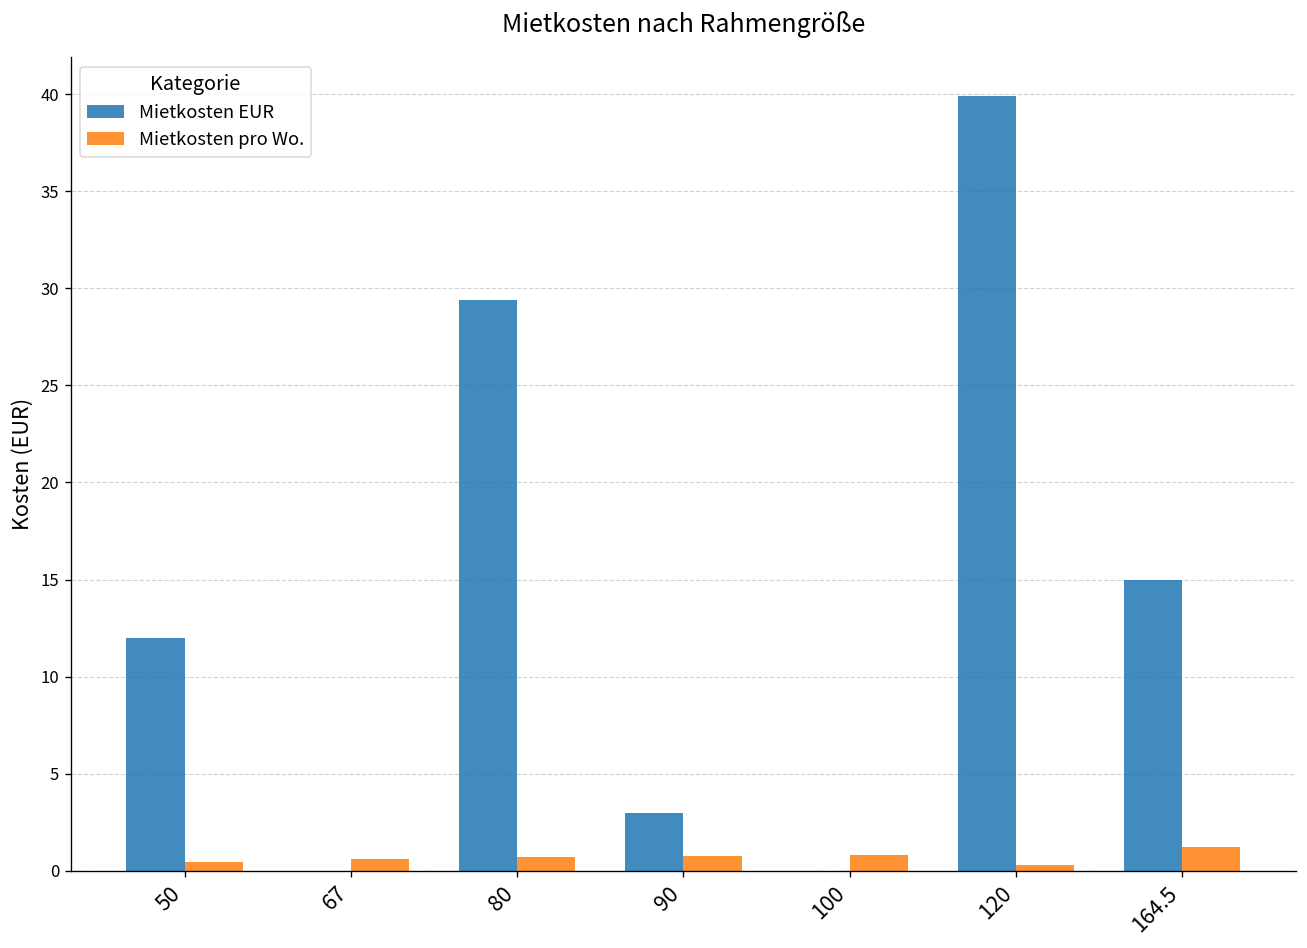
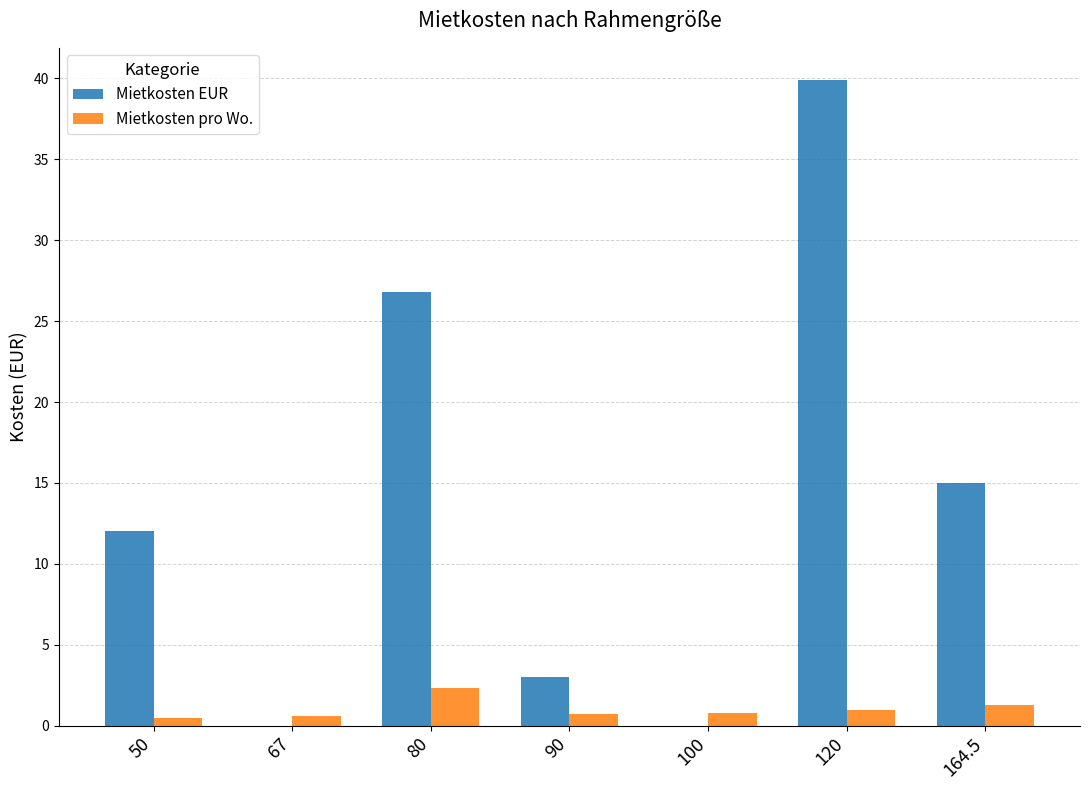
  {
    "Mietkosten EUR": {
      "50": 12.0,
      "67": 0.0,
-     "80": 29.4,
+     "80": 26.8,
      "90": 3.0,
      "100": 0.0,
      "120": 39.9,
      "164.5": 15.0
    },
    "Mietkosten pro Wo.": {
      "50": 0.5,
      "67": 0.6,
-     "80": 0.7,
+     "80": 2.3,
      "90": 0.8,
      "100": 0.8,
-     "120": 0.3,
+     "120": 1.0,
      "164.5": 1.3
    }
  }
